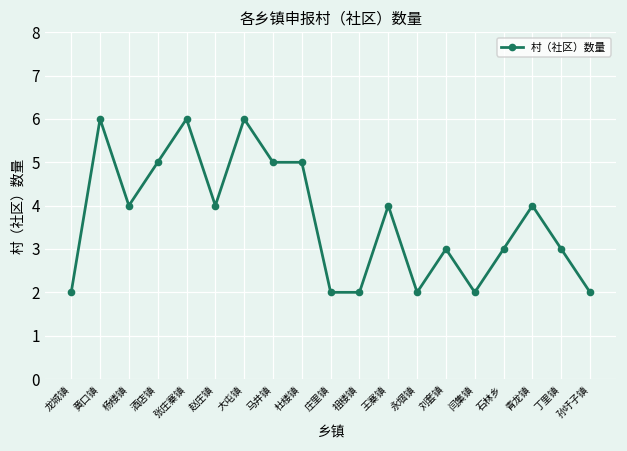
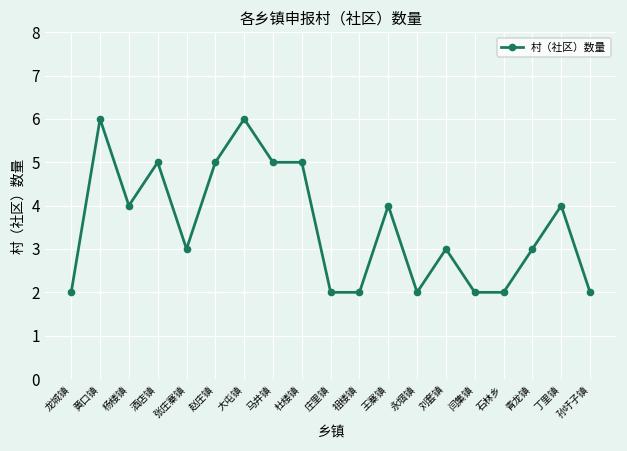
  {
    "龙城镇": 2,
    "黄口镇": 6,
    "杨楼镇": 4,
    "酒店镇": 5,
-   "张庄寨镇": 6,
-   "赵庄镇": 4,
+   "张庄寨镇": 3,
+   "赵庄镇": 5,
    "大屯镇": 6,
    "马井镇": 5,
    "杜楼镇": 5,
    "庄里镇": 2,
    "祖楼镇": 2,
    "王寨镇": 4,
    "永堌镇": 2,
    "刘套镇": 3,
    "闫集镇": 2,
-   "石林乡": 3,
-   "青龙镇": 4,
-   "丁里镇": 3,
+   "石林乡": 2,
+   "青龙镇": 3,
+   "丁里镇": 4,
    "孙圩子镇": 2
  }
